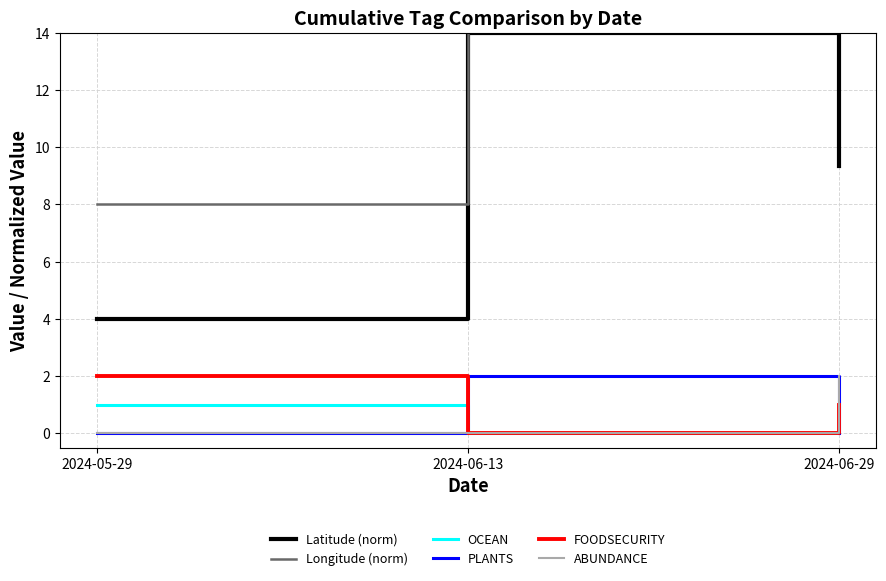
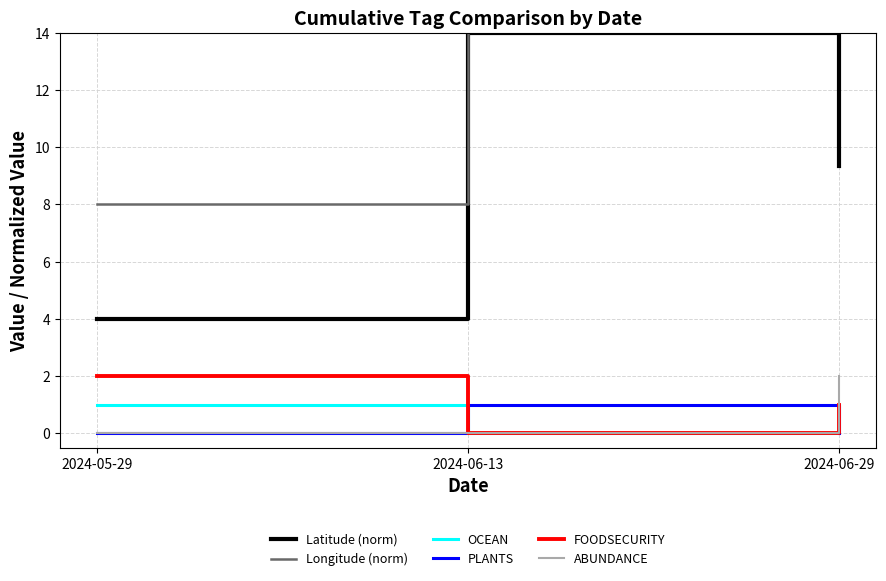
  {
    "Latitude (norm)": {
      "2024-05-29": 4,
      "2024-06-13": 14,
      "2024-06-29": 9.4
    },
    "Longitude (norm)": {
      "2024-05-29": 8
    },
    "OCEAN": {
      "2024-05-29": 1
    },
    "PLANTS": {
-     "2024-06-13": 2,
+     "2024-06-13": 1,
      "2024-06-29": 0
    },
    "FOODSECURITY": {
      "2024-05-29": 2
    },
    "ABUNDANCE": {
      "2024-06-29": 2
    }
  }
